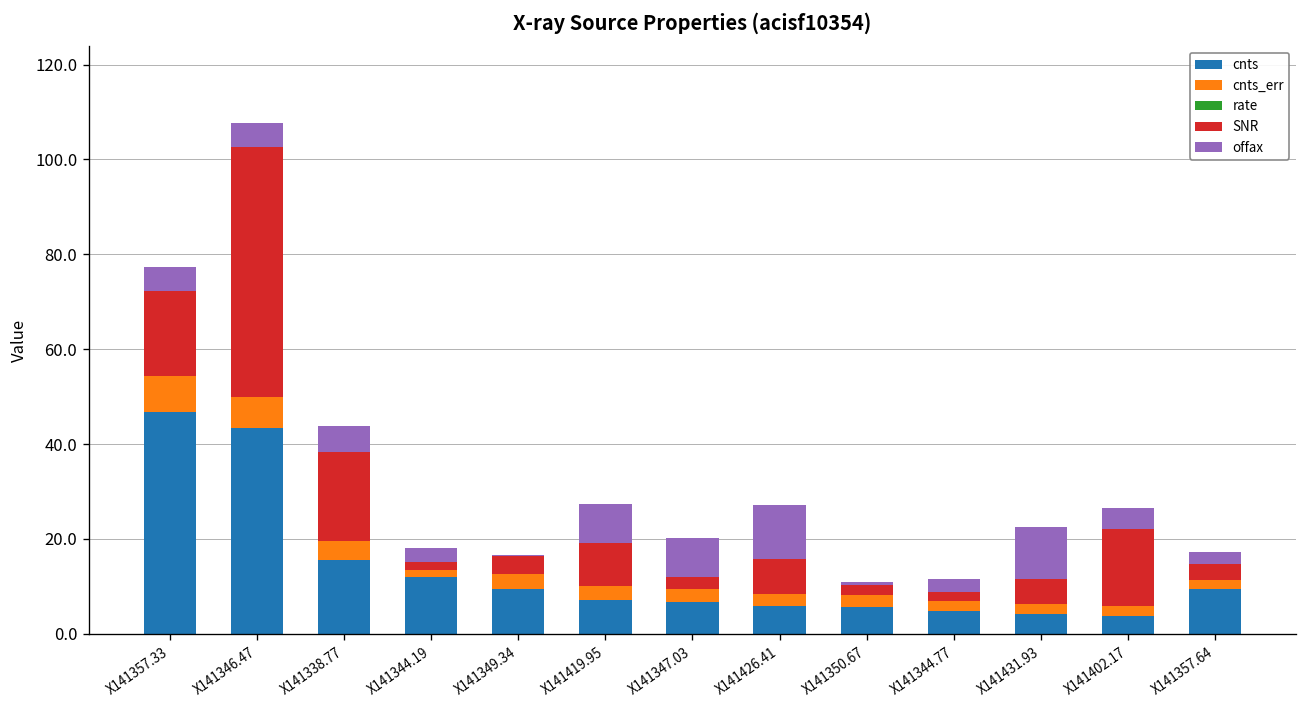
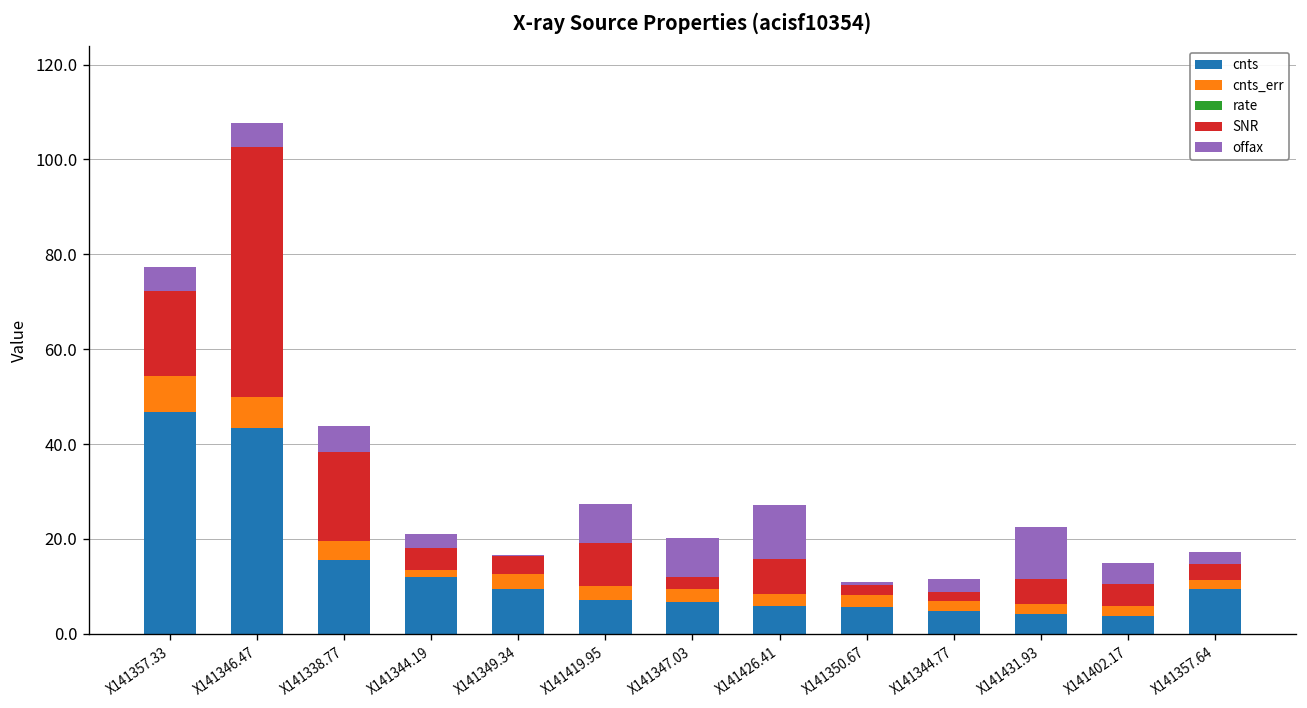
  {
    "cnts": {
      "X141357.33": 47,
      "X141346.47": 43,
      "X141338.77": 16,
      "X141344.19": 12,
      "X141349.34": 10,
      "X141419.95": 7,
      "X141347.03": 7,
      "X141426.41": 6,
      "X141350.67": 6,
      "X141344.77": 5,
      "X141431.93": 4,
      "X141402.17": 4,
      "X141357.64": 10
    },
    "rate": {
      "X141357.33": 7,
      "X141346.47": 7,
      "X141338.77": 4,
      "X141344.19": 2,
      "X141349.34": 3,
      "X141419.95": 3,
      "X141347.03": 3,
      "X141426.41": 3,
      "X141350.67": 2,
      "X141344.77": 2,
      "X141431.93": 2,
      "X141402.17": 2,
      "X141357.64": 2
    },
    "SNR": {
      "X141357.33": 18,
      "X141346.47": 53,
      "X141338.77": 19,
-     "X141344.19": 2,
+     "X141344.19": 5,
      "X141349.34": 4,
      "X141419.95": 9,
      "X141347.03": 3,
      "X141426.41": 7,
      "X141350.67": 2,
      "X141344.77": 2,
      "X141431.93": 5,
-     "X141402.17": 16,
+     "X141402.17": 5,
      "X141357.64": 4
    },
    "offax": {
      "X141357.33": 5,
      "X141346.47": 5,
      "X141338.77": 6,
      "X141344.19": 3,
      "X141419.95": 8,
      "X141347.03": 8,
      "X141426.41": 11,
      "X141344.77": 3,
      "X141431.93": 11,
      "X141402.17": 4,
      "X141357.64": 2
    }
  }
